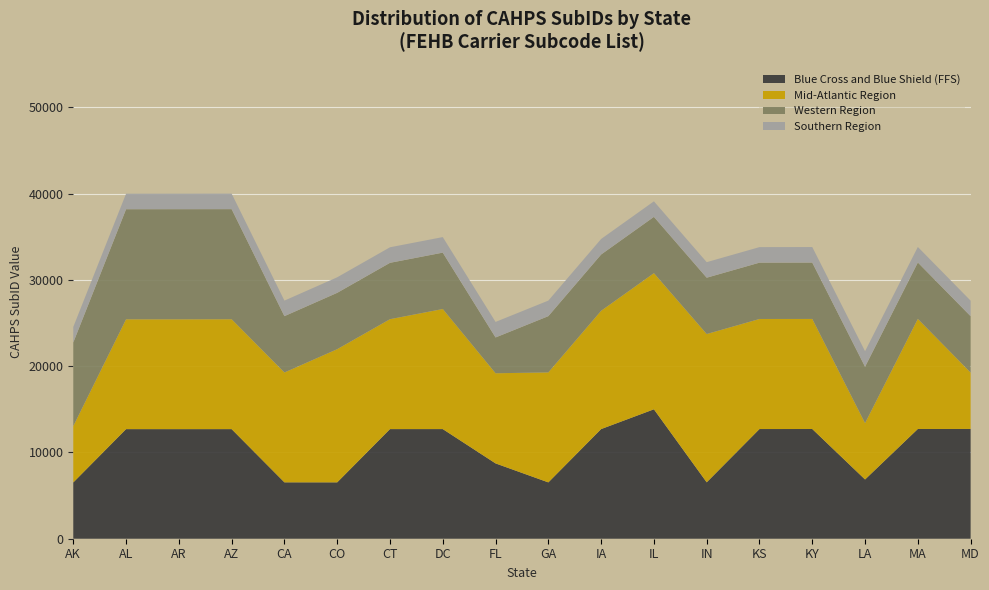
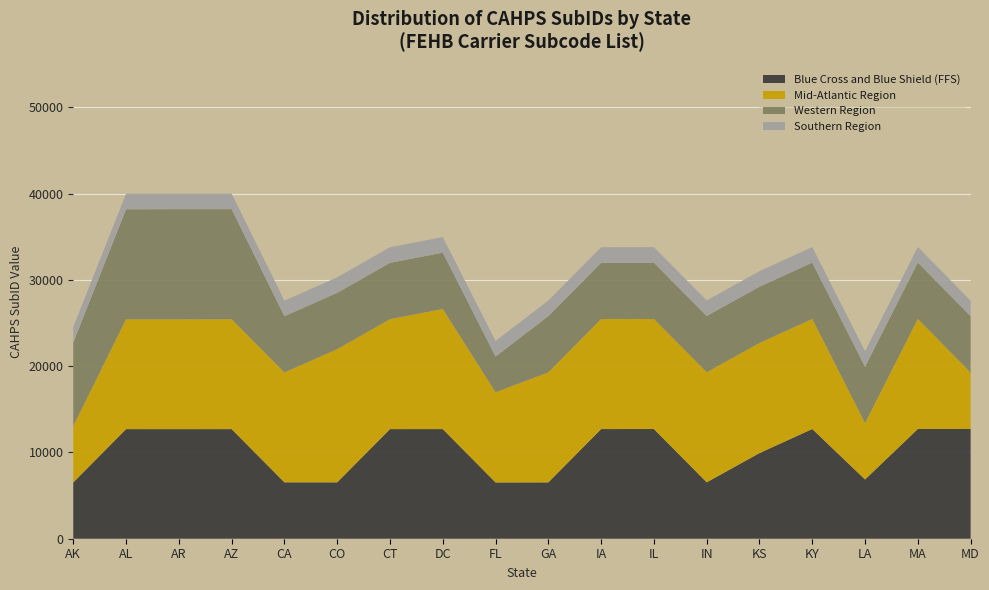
  {
    "Blue Cross and Blue Shield (FFS)": {
      "AK": 7000,
      "AL": 13000,
      "AR": 13000,
      "AZ": 13000,
      "CA": 7000,
      "CO": 7000,
      "CT": 13000,
      "DC": 13000,
-     "FL": 9000,
+     "FL": 7000,
      "GA": 7000,
      "IA": 13000,
-     "IL": 15000,
+     "IL": 13000,
      "IN": 7000,
-     "KS": 13000,
+     "KS": 10000,
      "KY": 13000,
      "LA": 7000,
      "MA": 13000,
      "MD": 13000
    },
    "Mid-Atlantic Region": {
      "AK": 7000,
      "AL": 13000,
      "AR": 13000,
      "AZ": 13000,
      "CA": 13000,
      "CO": 15000,
      "CT": 13000,
      "DC": 14000,
      "FL": 10000,
      "GA": 13000,
-     "IA": 14000,
-     "IL": 16000,
-     "IN": 17000,
+     "IA": 13000,
+     "IL": 13000,
+     "IN": 13000,
      "KS": 13000,
      "KY": 13000,
      "LA": 7000,
      "MA": 13000,
      "MD": 7000
    },
    "Western Region": {
      "AK": 10000,
      "AL": 13000,
      "AR": 13000,
      "AZ": 13000,
      "CA": 7000,
      "CO": 7000,
      "CT": 7000,
      "DC": 7000,
      "FL": 4000,
      "GA": 7000,
      "IA": 7000,
      "IL": 7000,
      "IN": 7000,
      "KS": 7000,
      "KY": 7000,
      "LA": 7000,
      "MA": 7000,
      "MD": 7000
    },
    "Southern Region": {
      "AK": 2000,
      "AL": 2000,
      "AR": 2000,
      "AZ": 2000,
      "CA": 2000,
      "CO": 2000,
      "CT": 2000,
      "DC": 2000,
      "FL": 2000,
      "GA": 2000,
      "IA": 2000,
      "IL": 2000,
      "IN": 2000,
      "KS": 2000,
      "KY": 2000,
      "LA": 2000,
      "MA": 2000,
      "MD": 2000
    }
  }
